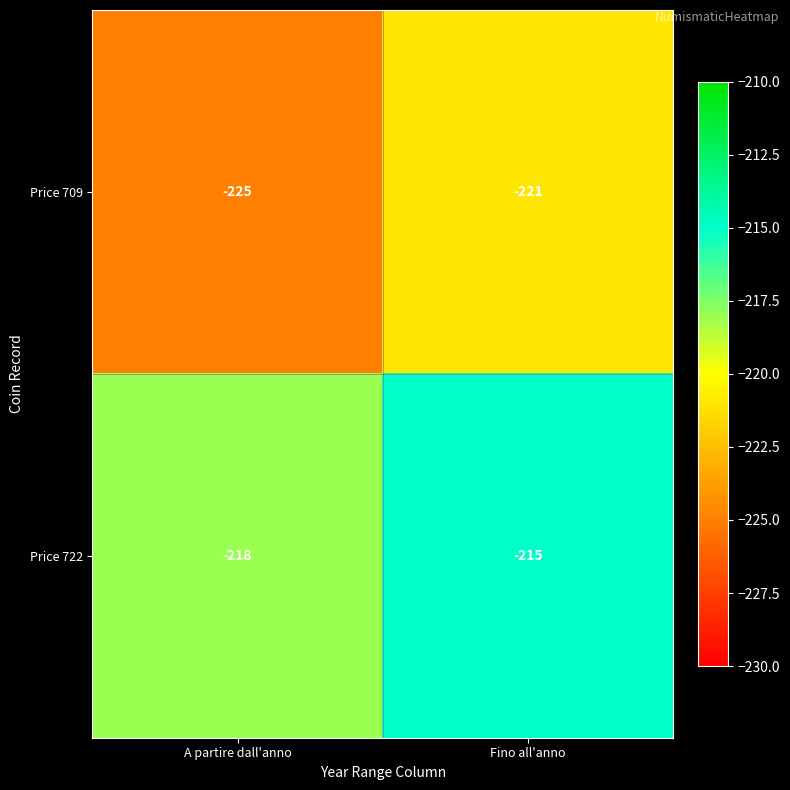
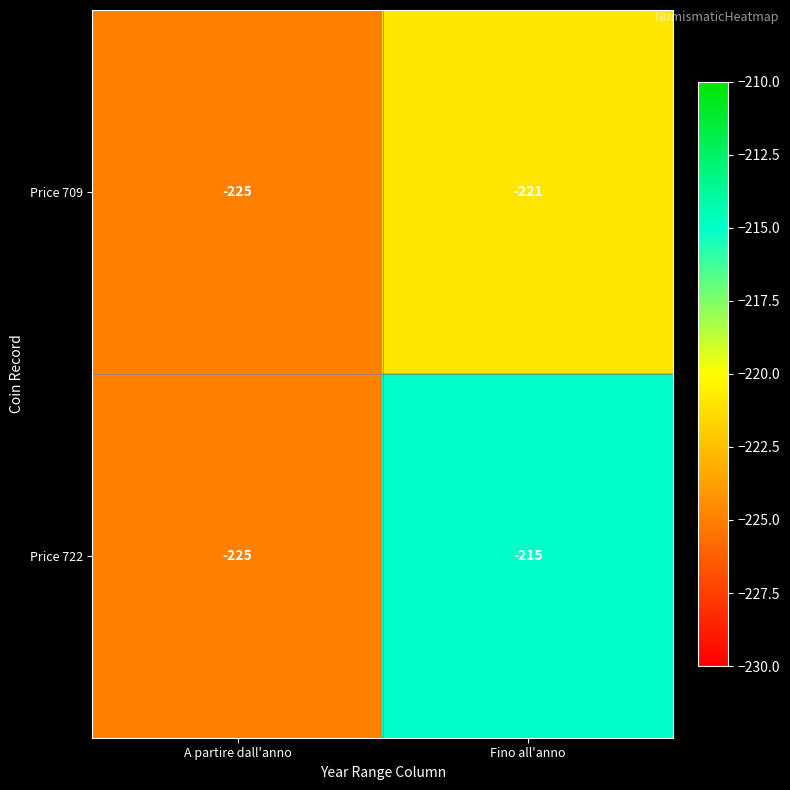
  {
    "Price 709": {
      "A partire dall'anno": -225,
      "Fino all'anno": -221
    },
    "Price 722": {
-     "A partire dall'anno": -218,
+     "A partire dall'anno": -225,
      "Fino all'anno": -215
    }
  }
